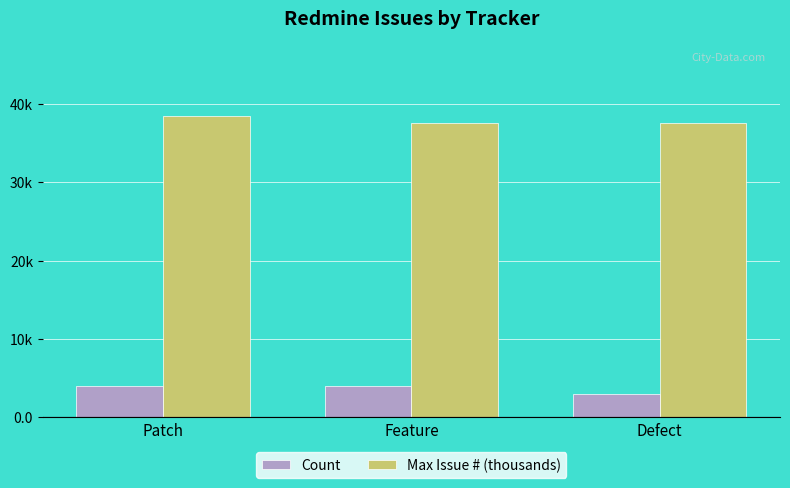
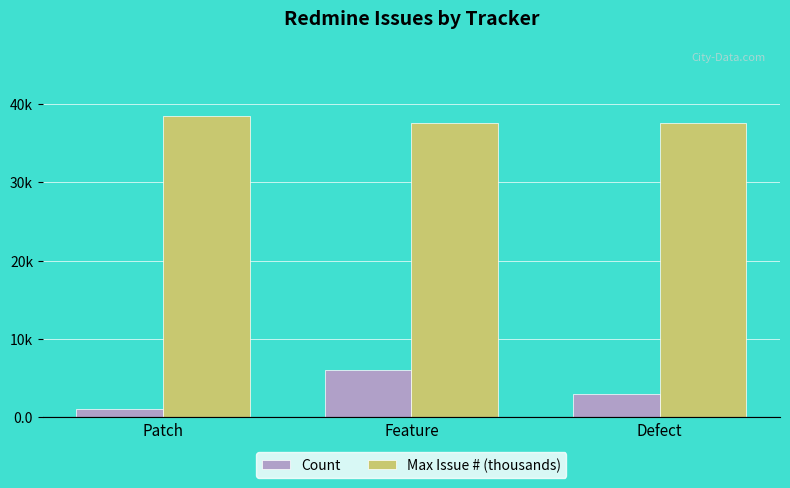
  {
    "Count": {
-     "Patch": 4000,
-     "Feature": 4000,
+     "Patch": 1000,
+     "Feature": 6000,
      "Defect": 3000
    },
    "Max Issue # (thousands)": {
      "Patch": 38000,
      "Feature": 38000,
      "Defect": 38000
    }
  }
